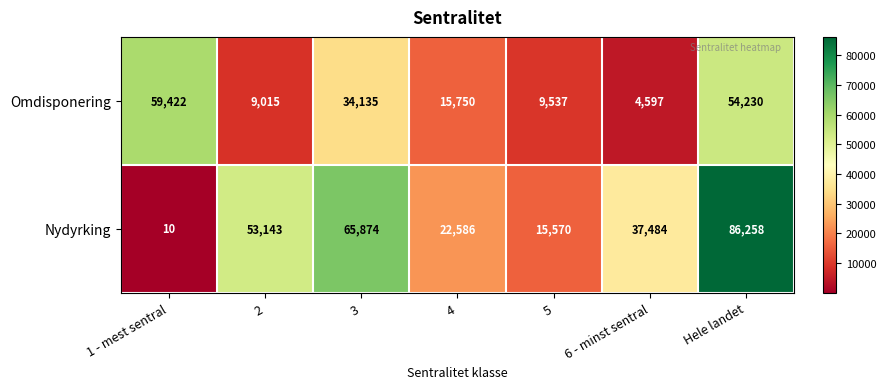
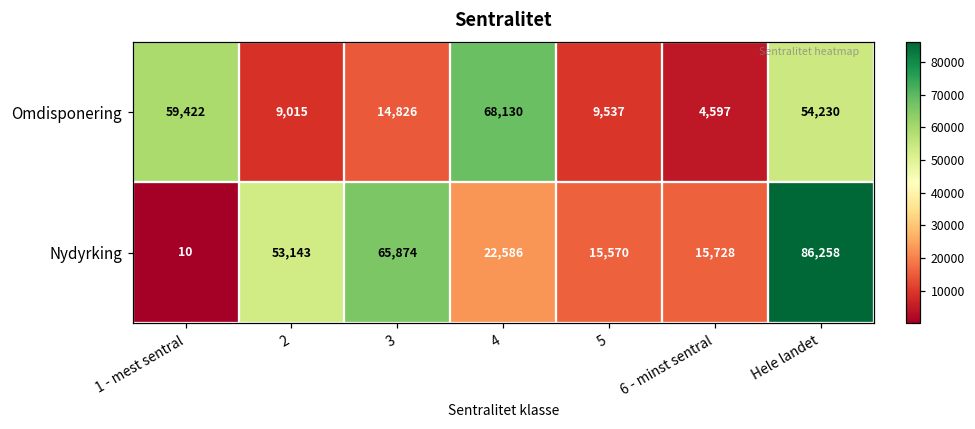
  {
    "Omdisponering": {
      "1 - mest sentral": "59,422",
      "2": "9,015",
-     "3": "34,135",
-     "4": "15,750",
+     "3": "14,826",
+     "4": "68,130",
      "5": "9,537",
      "6 - minst sentral": "4,597"
    },
    "Nydyrking": {
      "1 - mest sentral": "10",
      "2": "53,143",
      "3": "65,874",
      "4": "22,586",
      "5": "15,570",
-     "6 - minst sentral": "37,484",
+     "6 - minst sentral": "15,728",
      "Hele landet": "86,258"
    }
  }
